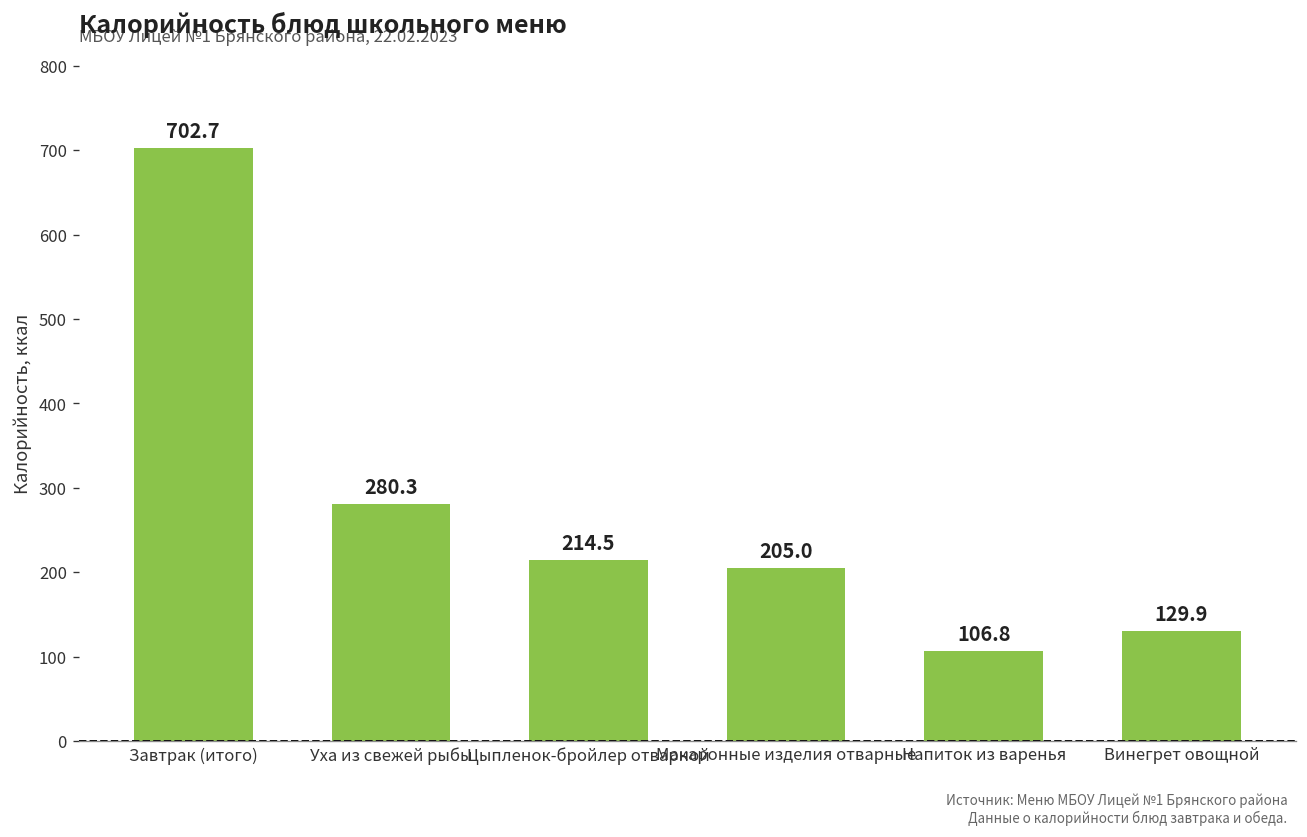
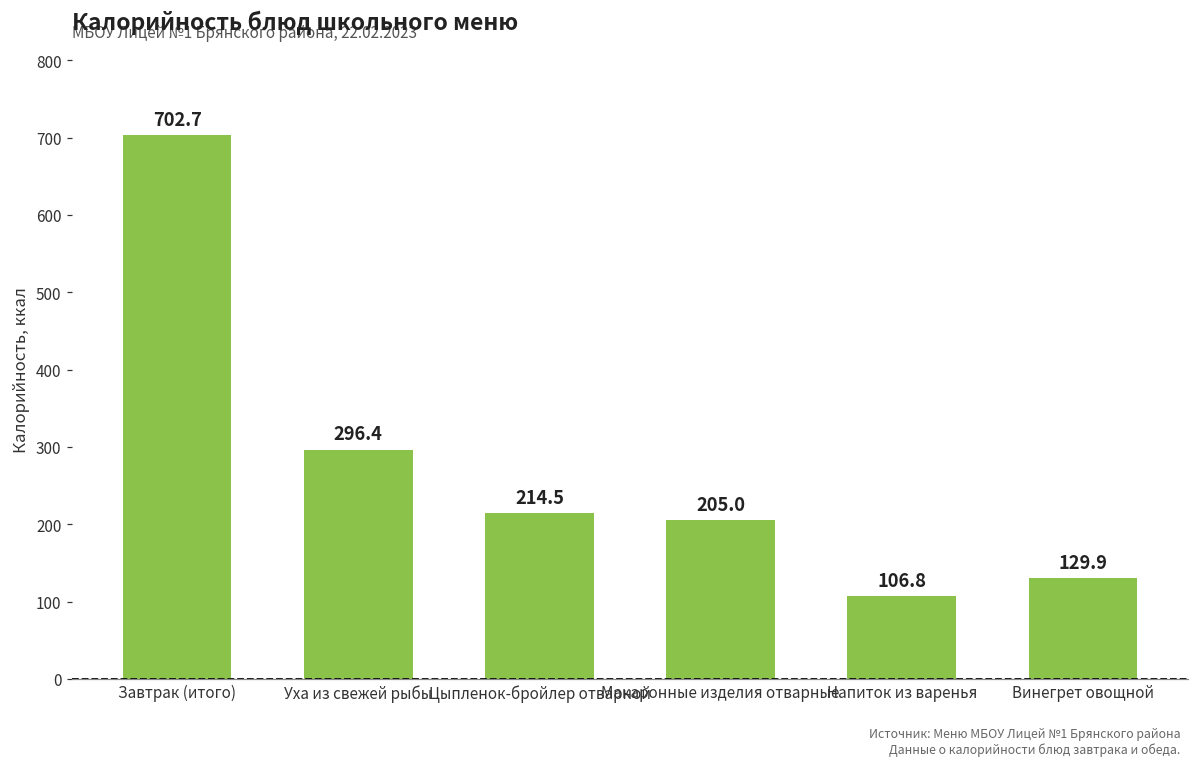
  {
    "Завтрак (итого)": 702.7,
-   "Уха из свежей рыбы": 280.3,
+   "Уха из свежей рыбы": 296.4,
    "Напиток из варенья": 106.8,
    "Винегрет овощной": 129.9
  }
